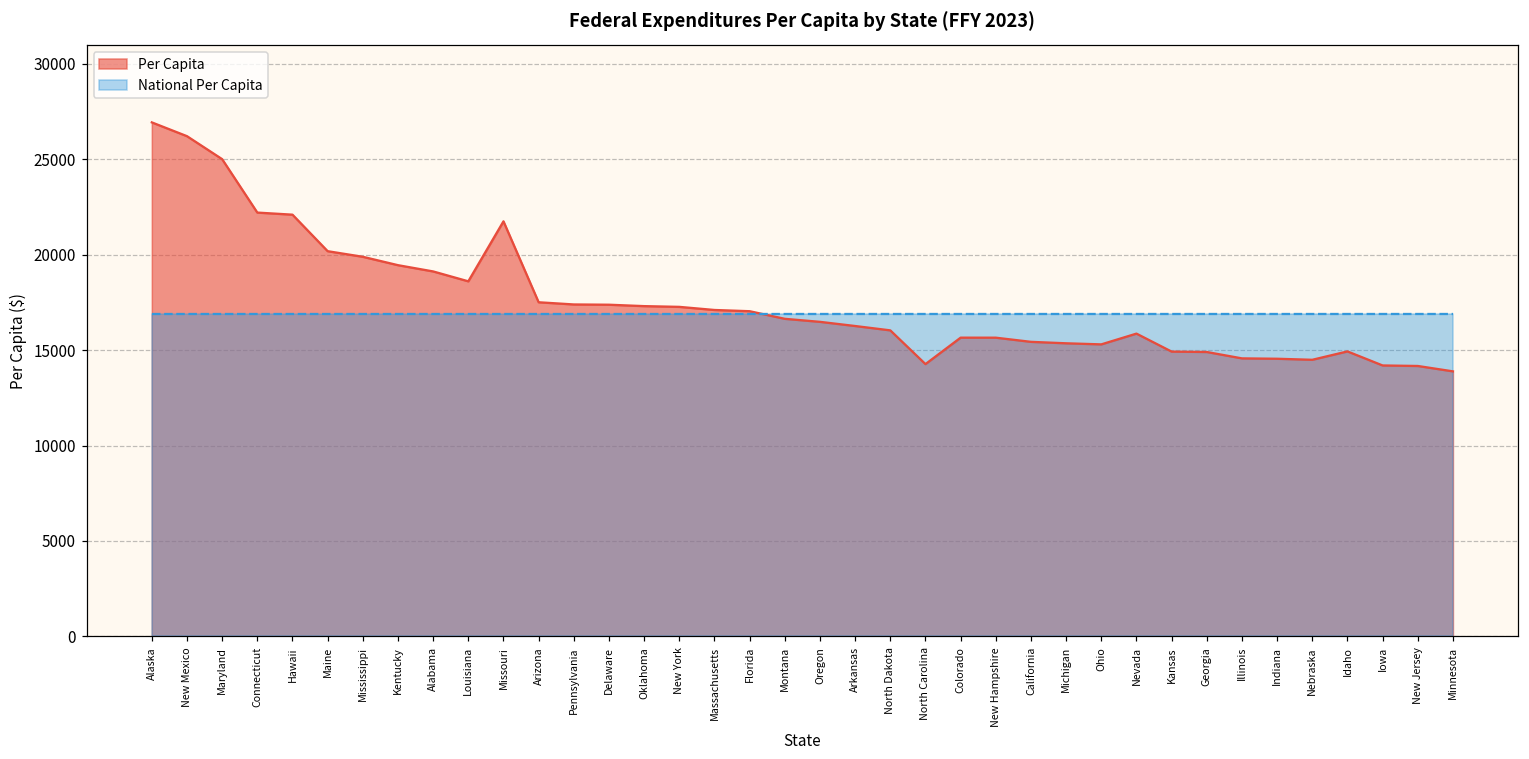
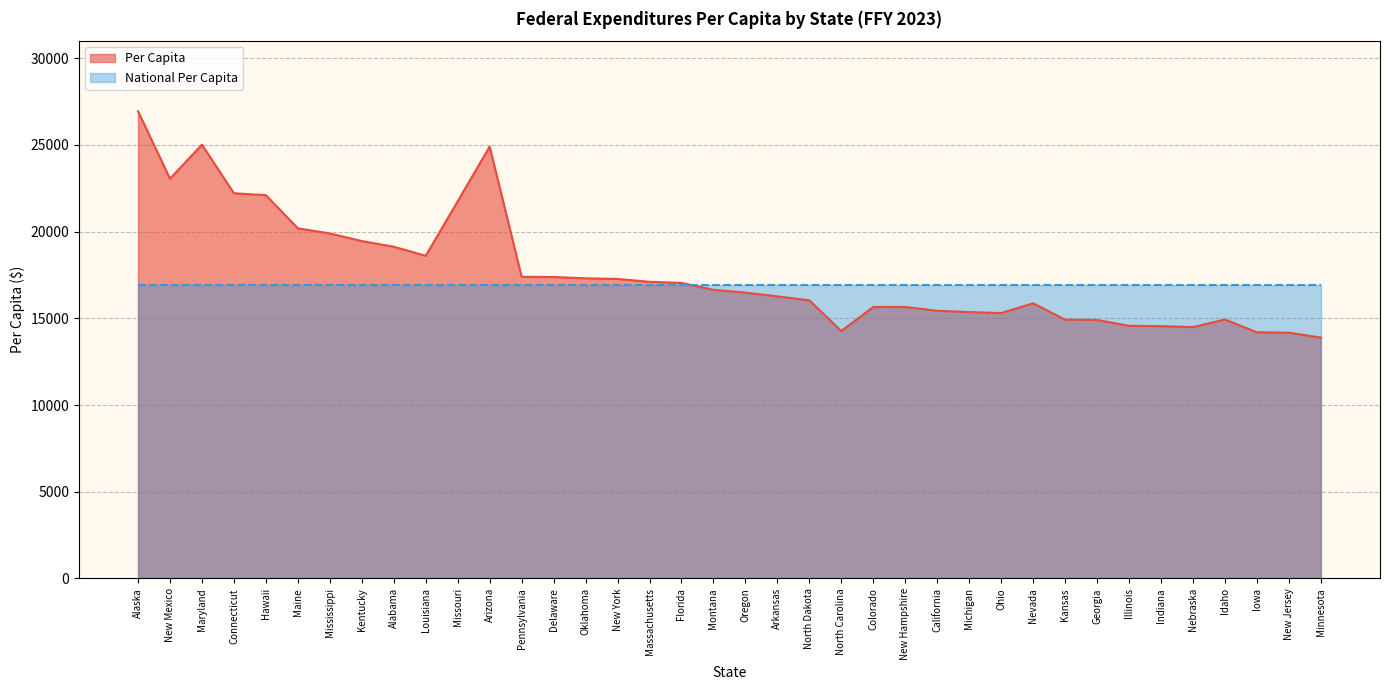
  {
    "Per Capita": {
      "Alaska": 26900,
-     "New Mexico": 26200,
+     "New Mexico": 23000,
      "Maryland": 25000,
      "Connecticut": 22200,
      "Hawaii": 22100,
      "Maine": 20200,
      "Mississippi": 19900,
      "Kentucky": 19500,
      "Alabama": 19100,
      "Louisiana": 18600,
      "Missouri": 21700,
-     "Arizona": 17500,
+     "Arizona": 24900,
      "Pennsylvania": 17400,
      "Delaware": 17400,
      "Oklahoma": 17300,
      "New York": 17300,
      "Massachusetts": 17100,
      "Florida": 17000,
      "Montana": 16600,
      "Oregon": 16500,
      "Arkansas": 16300,
      "North Dakota": 16000,
      "North Carolina": 14300,
      "Colorado": 15700,
      "New Hampshire": 15700,
      "California": 15400,
      "Michigan": 15400,
      "Ohio": 15300,
      "Nevada": 15900,
      "Kansas": 14900,
      "Georgia": 14900,
      "Illinois": 14600,
      "Indiana": 14500,
      "Nebraska": 14500,
      "Idaho": 14900,
      "Iowa": 14200,
      "New Jersey": 14200,
      "Minnesota": 13900
    },
    "National Per Capita": {
      "Alaska": 16900,
      "New Mexico": 16900,
      "Maryland": 16900,
      "Connecticut": 16900,
      "Hawaii": 16900,
      "Maine": 16900,
      "Mississippi": 16900,
      "Kentucky": 16900,
      "Alabama": 16900,
      "Louisiana": 16900,
      "Missouri": 16900,
      "Arizona": 16900,
      "Pennsylvania": 16900,
      "Delaware": 16900,
      "Oklahoma": 16900,
      "New York": 16900,
      "Massachusetts": 16900,
      "Florida": 16900,
      "Montana": 16900,
      "Oregon": 16900,
      "Arkansas": 16900,
      "North Dakota": 16900,
      "North Carolina": 16900,
      "Colorado": 16900,
      "New Hampshire": 16900,
      "California": 16900,
      "Michigan": 16900,
      "Ohio": 16900,
      "Nevada": 16900,
      "Kansas": 16900,
      "Georgia": 16900,
      "Illinois": 16900,
      "Indiana": 16900,
      "Nebraska": 16900,
      "Idaho": 16900,
      "Iowa": 16900,
      "New Jersey": 16900,
      "Minnesota": 16900
    }
  }
